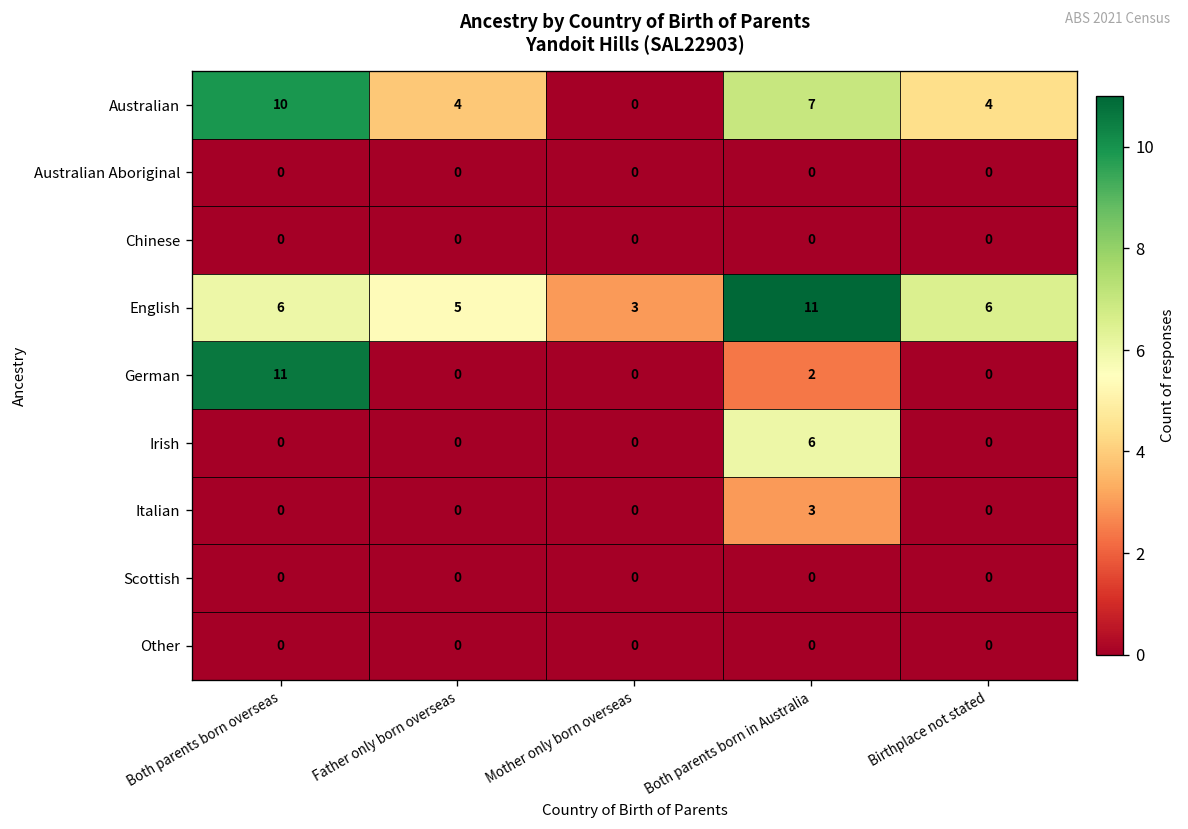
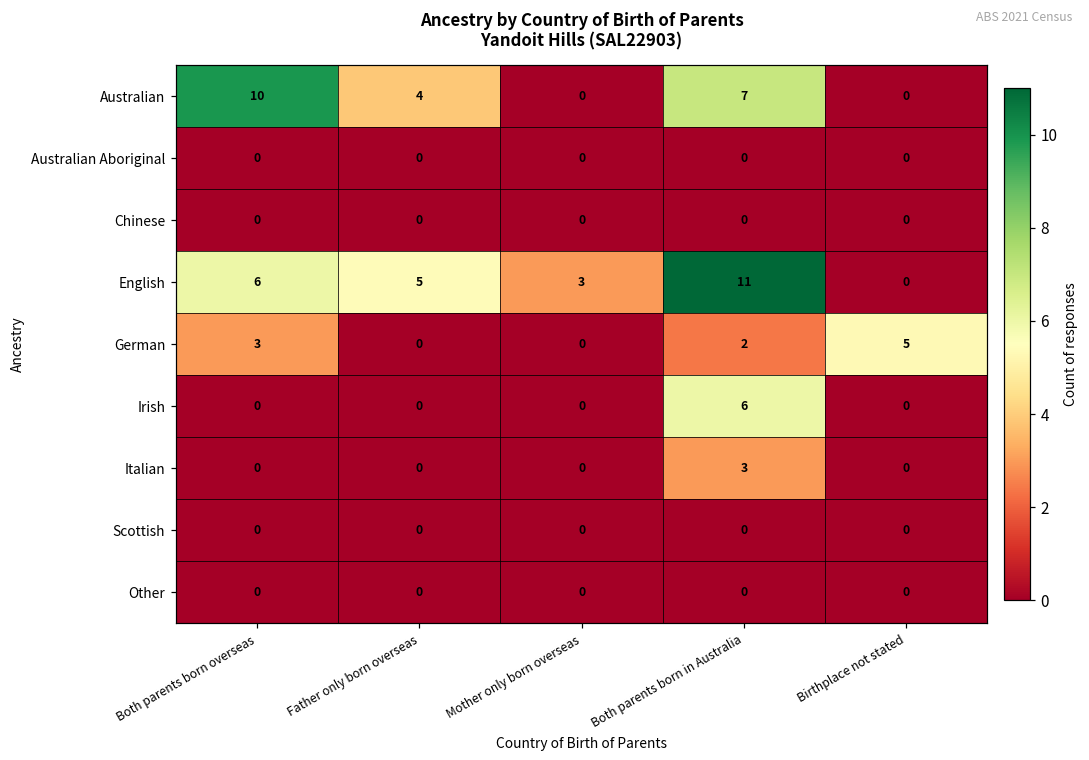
  {
    "Australian": {
      "Both parents born overseas": 10,
      "Father only born overseas": 4,
      "Mother only born overseas": 0,
      "Both parents born in Australia": 7,
-     "Birthplace not stated": 4
+     "Birthplace not stated": 0
    },
    "Australian Aboriginal": {
      "Both parents born overseas": 0,
      "Father only born overseas": 0,
      "Mother only born overseas": 0,
      "Both parents born in Australia": 0,
      "Birthplace not stated": 0
    },
    "Chinese": {
      "Both parents born overseas": 0,
      "Father only born overseas": 0,
      "Mother only born overseas": 0,
      "Both parents born in Australia": 0,
      "Birthplace not stated": 0
    },
    "English": {
      "Both parents born overseas": 6,
      "Father only born overseas": 5,
      "Mother only born overseas": 3,
      "Both parents born in Australia": 11,
-     "Birthplace not stated": 6
+     "Birthplace not stated": 0
    },
    "German": {
-     "Both parents born overseas": 11,
+     "Both parents born overseas": 3,
      "Father only born overseas": 0,
      "Mother only born overseas": 0,
      "Both parents born in Australia": 2,
-     "Birthplace not stated": 0
+     "Birthplace not stated": 5
    },
    "Irish": {
      "Both parents born overseas": 0,
      "Father only born overseas": 0,
      "Mother only born overseas": 0,
      "Both parents born in Australia": 6,
      "Birthplace not stated": 0
    },
    "Italian": {
      "Both parents born overseas": 0,
      "Father only born overseas": 0,
      "Mother only born overseas": 0,
      "Both parents born in Australia": 3,
      "Birthplace not stated": 0
    },
    "Scottish": {
      "Both parents born overseas": 0,
      "Father only born overseas": 0,
      "Mother only born overseas": 0,
      "Both parents born in Australia": 0,
      "Birthplace not stated": 0
    },
    "Other": {
      "Both parents born overseas": 0,
      "Father only born overseas": 0,
      "Mother only born overseas": 0,
      "Both parents born in Australia": 0,
      "Birthplace not stated": 0
    }
  }
